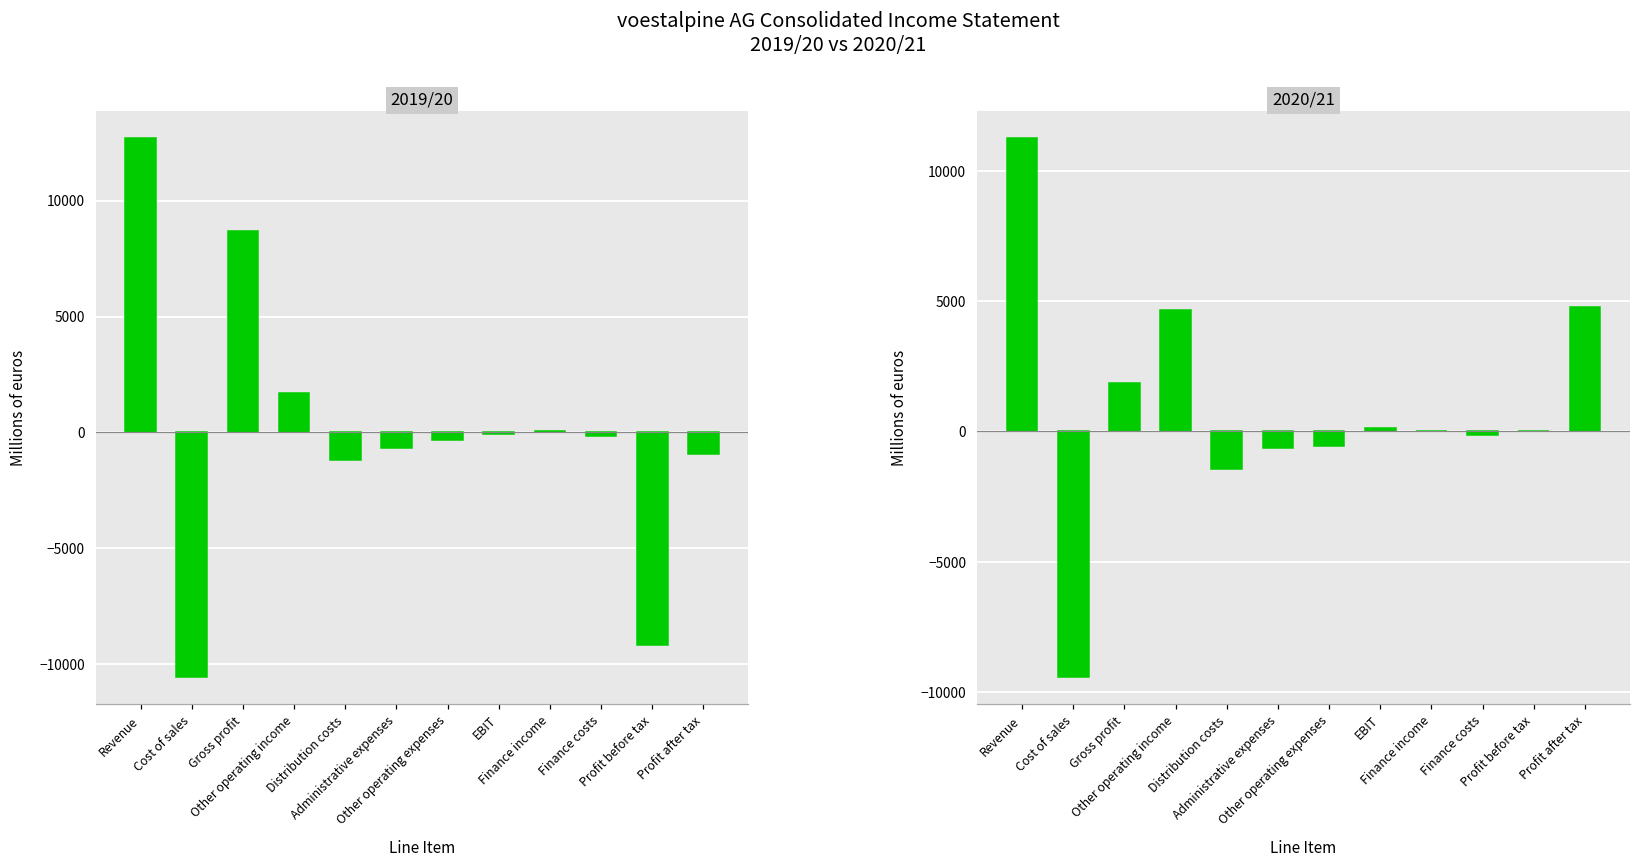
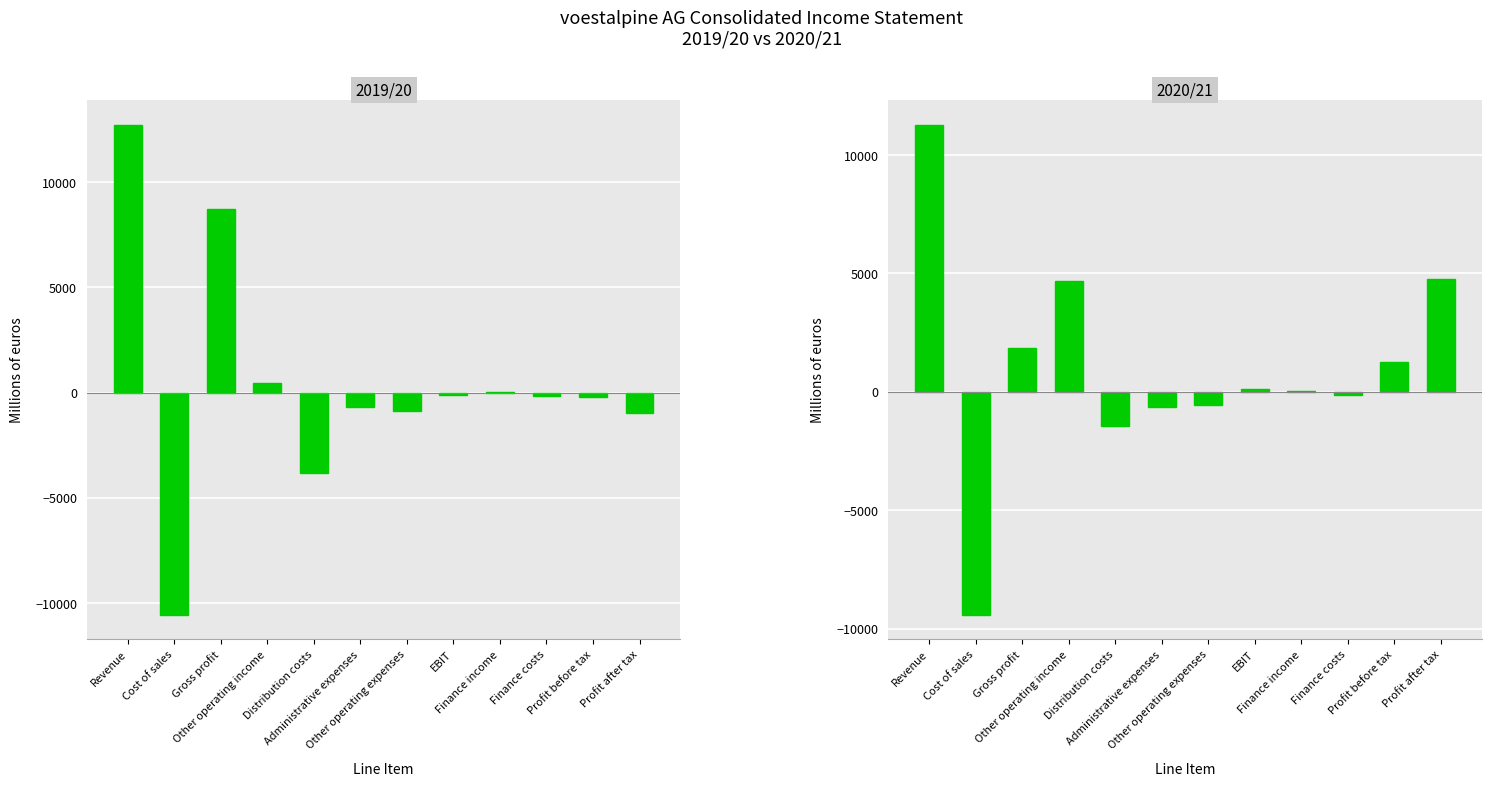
  {
    "2019/20": {
      "Revenue": 12700,
      "Cost of sales": -10600,
      "Gross profit": 8700,
-     "Other operating income": 1700,
-     "Distribution costs": -1200,
+     "Other operating income": 400,
+     "Distribution costs": -3800,
      "Administrative expenses": -700,
-     "Other operating expenses": -300,
+     "Other operating expenses": -900,
      "Finance costs": -200,
-     "Profit before tax": -9200,
+     "Profit before tax": -200,
      "Profit after tax": -1000
    },
    "2020/21": {
      "Revenue": 11300,
      "Cost of sales": -9400,
      "Gross profit": 1900,
      "Other operating income": 4700,
      "Distribution costs": -1400,
      "Administrative expenses": -600,
      "Other operating expenses": -600,
      "EBIT": 100,
      "Finance costs": -100,
-     "Profit before tax": 0,
+     "Profit before tax": 1200,
      "Profit after tax": 4800
    }
  }
